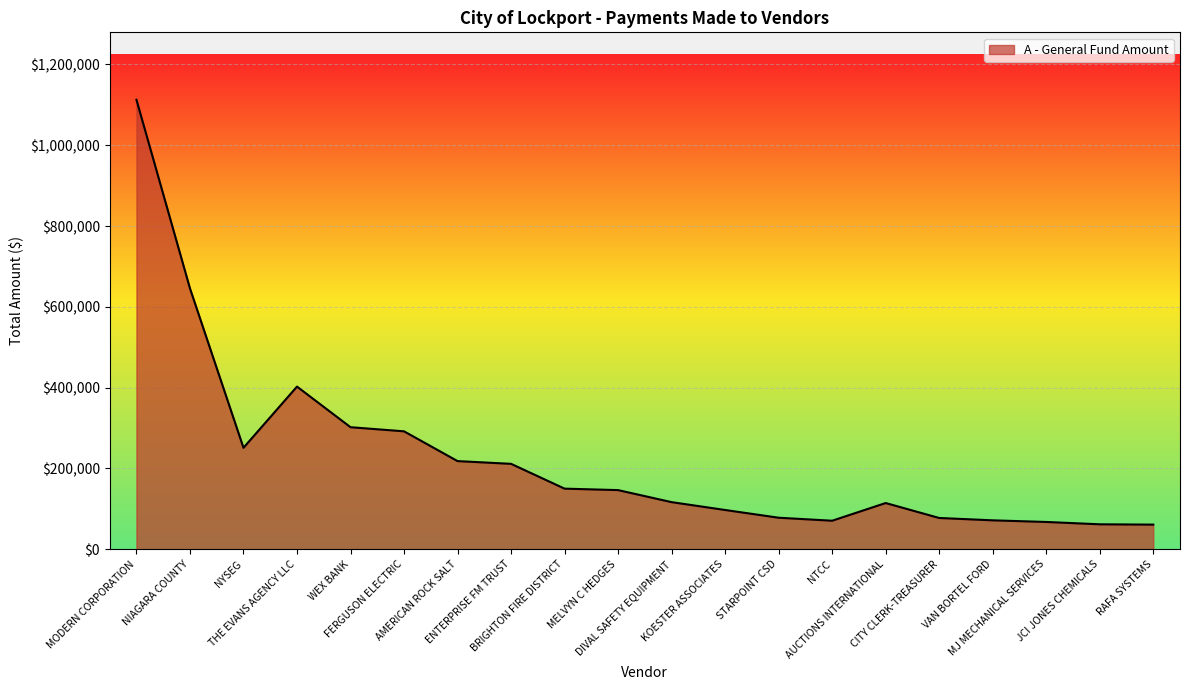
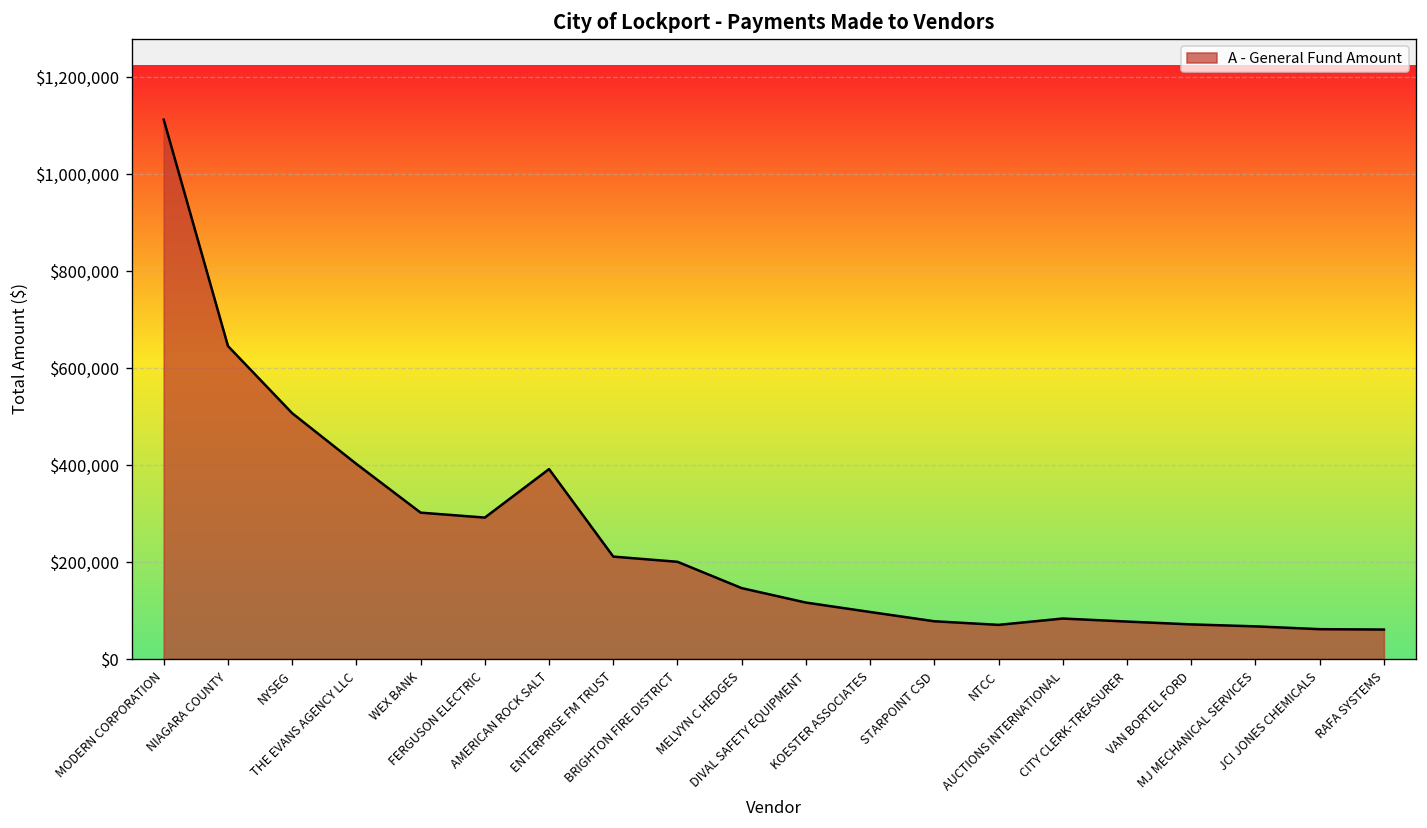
  {
    "MODERN CORPORATION": "$1,110,000",
    "NIAGARA COUNTY": "$650,000",
-   "NYSEG": "$250,000",
+   "NYSEG": "$510,000",
    "THE EVANS AGENCY LLC": "$400,000",
    "WEX BANK": "$300,000",
    "FERGUSON ELECTRIC": "$290,000",
-   "AMERICAN ROCK SALT": "$220,000",
+   "AMERICAN ROCK SALT": "$390,000",
    "ENTERPRISE FM TRUST": "$210,000",
-   "BRIGHTON FIRE DISTRICT": "$150,000",
+   "BRIGHTON FIRE DISTRICT": "$200,000",
    "MELVYN C HEDGES": "$150,000",
    "DIVAL SAFETY EQUIPMENT": "$120,000",
    "KOESTER ASSOCIATES": "$100,000",
    "STARPOINT CSD": "$80,000",
    "NTCC": "$70,000",
-   "AUCTIONS INTERNATIONAL": "$110,000",
+   "AUCTIONS INTERNATIONAL": "$80,000",
    "CITY CLERK-TREASURER": "$80,000",
    "VAN BORTEL FORD": "$70,000",
    "MJ MECHANICAL SERVICES": "$70,000",
    "JCI JONES CHEMICALS": "$60,000",
    "RAFA SYSTEMS": "$60,000"
  }
